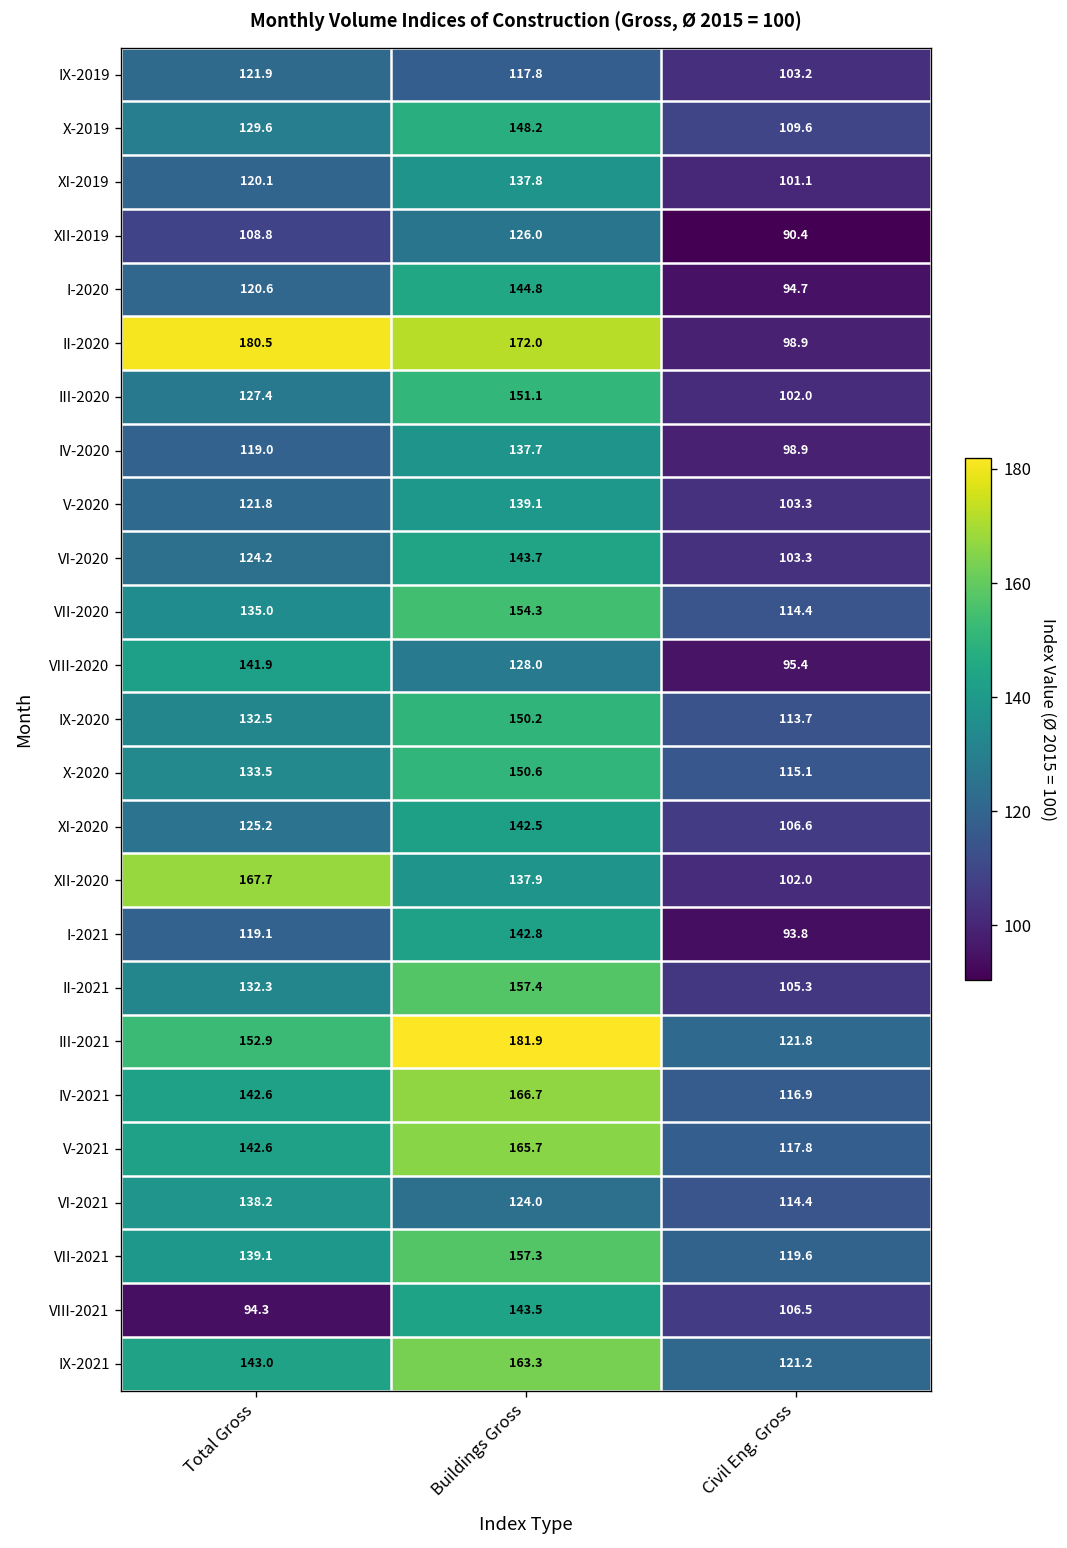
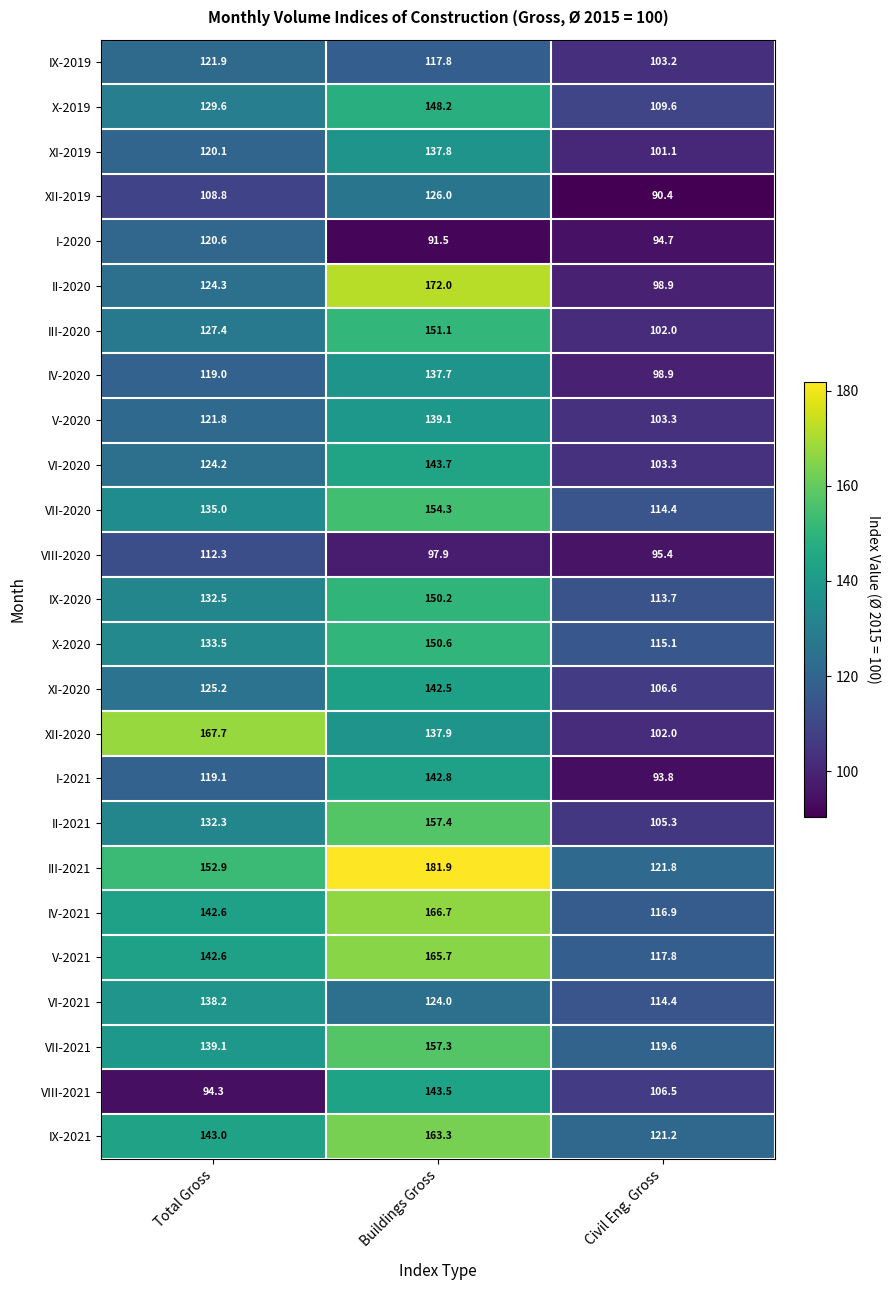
  {
    "IX-2019": {
      "Total Gross": 121.9,
      "Buildings Gross": 117.8,
      "Civil Eng. Gross": 103.2
    },
    "X-2019": {
      "Total Gross": 129.6,
      "Buildings Gross": 148.2,
      "Civil Eng. Gross": 109.6
    },
    "XI-2019": {
      "Total Gross": 120.1,
      "Buildings Gross": 137.8,
      "Civil Eng. Gross": 101.1
    },
    "XII-2019": {
      "Total Gross": 108.8,
      "Buildings Gross": 126.0,
      "Civil Eng. Gross": 90.4
    },
    "I-2020": {
      "Total Gross": 120.6,
-     "Buildings Gross": 144.8,
+     "Buildings Gross": 91.5,
      "Civil Eng. Gross": 94.7
    },
    "II-2020": {
-     "Total Gross": 180.5,
+     "Total Gross": 124.3,
      "Buildings Gross": 172.0,
      "Civil Eng. Gross": 98.9
    },
    "III-2020": {
      "Total Gross": 127.4,
      "Buildings Gross": 151.1,
      "Civil Eng. Gross": 102.0
    },
    "IV-2020": {
      "Total Gross": 119.0,
      "Buildings Gross": 137.7,
      "Civil Eng. Gross": 98.9
    },
    "V-2020": {
      "Total Gross": 121.8,
      "Buildings Gross": 139.1,
      "Civil Eng. Gross": 103.3
    },
    "VI-2020": {
      "Total Gross": 124.2,
      "Buildings Gross": 143.7,
      "Civil Eng. Gross": 103.3
    },
    "VII-2020": {
      "Total Gross": 135.0,
      "Buildings Gross": 154.3,
      "Civil Eng. Gross": 114.4
    },
    "VIII-2020": {
-     "Total Gross": 141.9,
-     "Buildings Gross": 128.0,
+     "Total Gross": 112.3,
+     "Buildings Gross": 97.9,
      "Civil Eng. Gross": 95.4
    },
    "IX-2020": {
      "Total Gross": 132.5,
      "Buildings Gross": 150.2,
      "Civil Eng. Gross": 113.7
    },
    "X-2020": {
      "Total Gross": 133.5,
      "Buildings Gross": 150.6,
      "Civil Eng. Gross": 115.1
    },
    "XI-2020": {
      "Total Gross": 125.2,
      "Buildings Gross": 142.5,
      "Civil Eng. Gross": 106.6
    },
    "XII-2020": {
      "Total Gross": 167.7,
      "Buildings Gross": 137.9,
      "Civil Eng. Gross": 102.0
    },
    "I-2021": {
      "Total Gross": 119.1,
      "Buildings Gross": 142.8,
      "Civil Eng. Gross": 93.8
    },
    "II-2021": {
      "Total Gross": 132.3,
      "Buildings Gross": 157.4,
      "Civil Eng. Gross": 105.3
    },
    "III-2021": {
      "Total Gross": 152.9,
      "Buildings Gross": 181.9,
      "Civil Eng. Gross": 121.8
    },
    "IV-2021": {
      "Total Gross": 142.6,
      "Buildings Gross": 166.7,
      "Civil Eng. Gross": 116.9
    },
    "V-2021": {
      "Total Gross": 142.6,
      "Buildings Gross": 165.7,
      "Civil Eng. Gross": 117.8
    },
    "VI-2021": {
      "Total Gross": 138.2,
      "Buildings Gross": 124.0,
      "Civil Eng. Gross": 114.4
    },
    "VII-2021": {
      "Total Gross": 139.1,
      "Buildings Gross": 157.3,
      "Civil Eng. Gross": 119.6
    },
    "VIII-2021": {
      "Total Gross": 94.3,
      "Buildings Gross": 143.5,
      "Civil Eng. Gross": 106.5
    },
    "IX-2021": {
      "Total Gross": 143.0,
      "Buildings Gross": 163.3,
      "Civil Eng. Gross": 121.2
    }
  }
